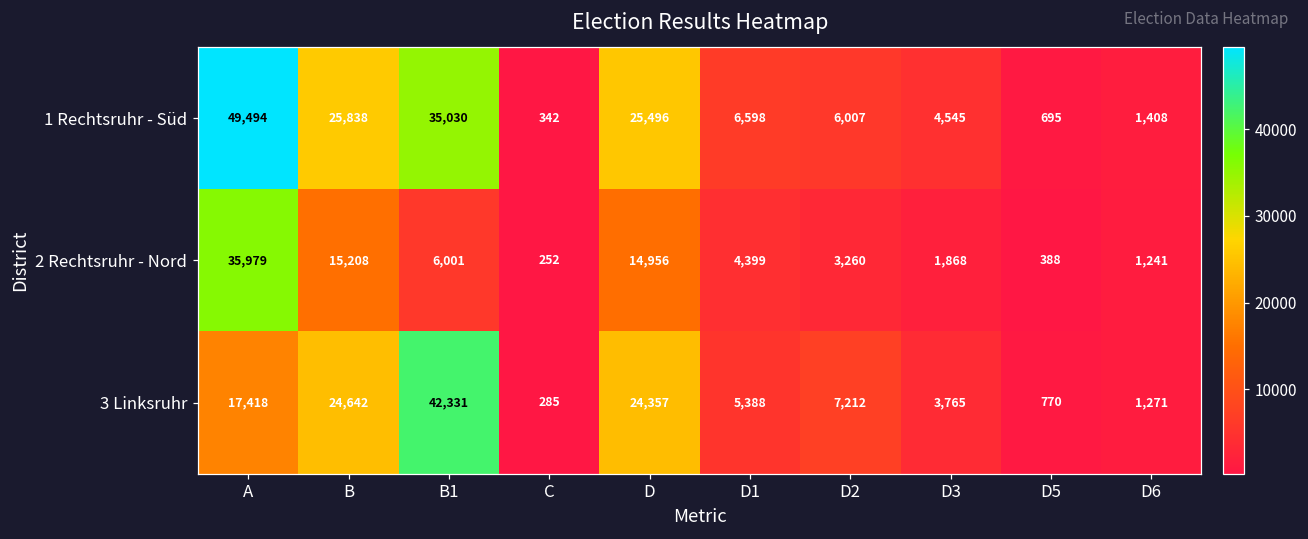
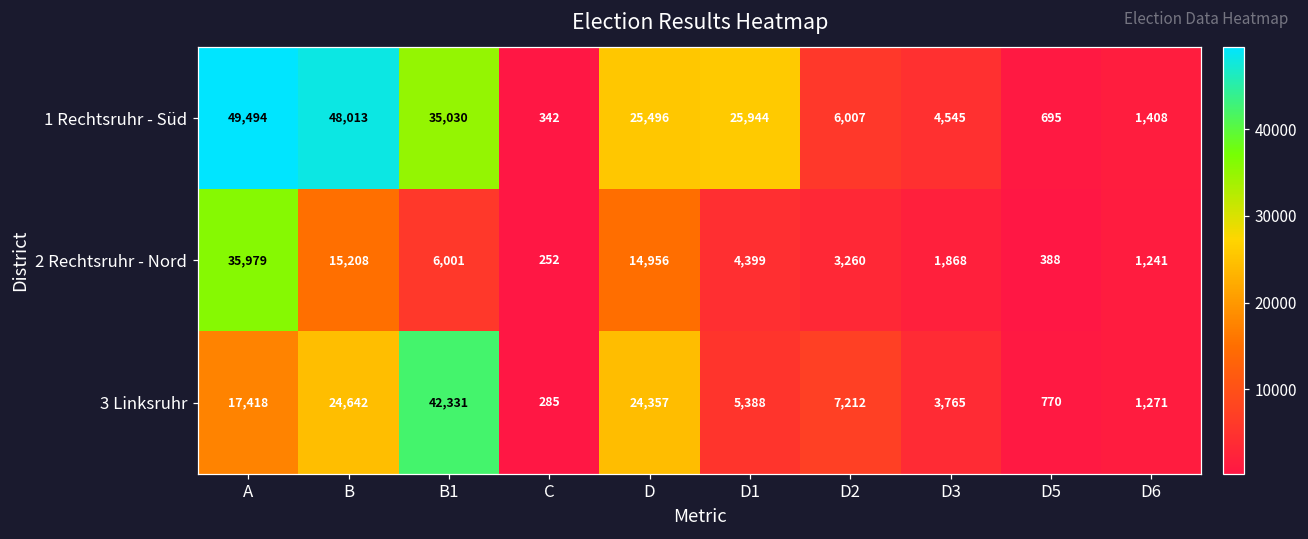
  {
    "1 Rechtsruhr - Süd": {
      "A": "49,494",
-     "B": "25,838",
+     "B": "48,013",
      "B1": "35,030",
      "C": "342",
      "D": "25,496",
-     "D1": "6,598",
+     "D1": "25,944",
      "D2": "6,007",
      "D3": "4,545",
      "D5": "695",
      "D6": "1,408"
    },
    "2 Rechtsruhr - Nord": {
      "A": "35,979",
      "B": "15,208",
      "B1": "6,001",
      "C": "252",
      "D": "14,956",
      "D1": "4,399",
      "D2": "3,260",
      "D3": "1,868",
      "D5": "388",
      "D6": "1,241"
    },
    "3 Linksruhr": {
      "A": "17,418",
      "B": "24,642",
      "B1": "42,331",
      "C": "285",
      "D": "24,357",
      "D1": "5,388",
      "D2": "7,212",
      "D3": "3,765",
      "D5": "770",
      "D6": "1,271"
    }
  }
